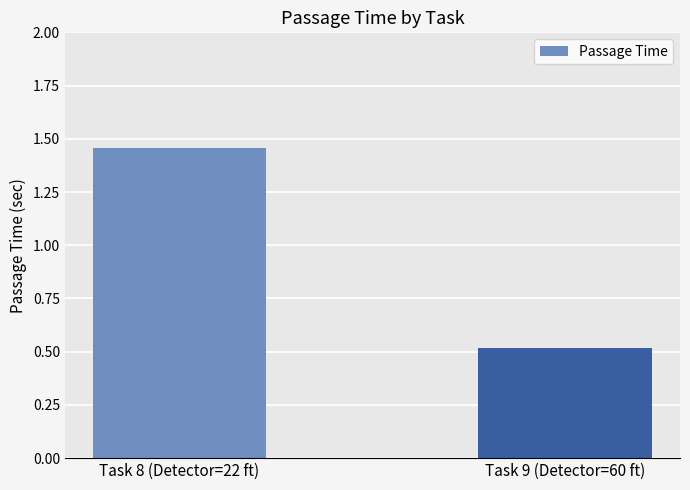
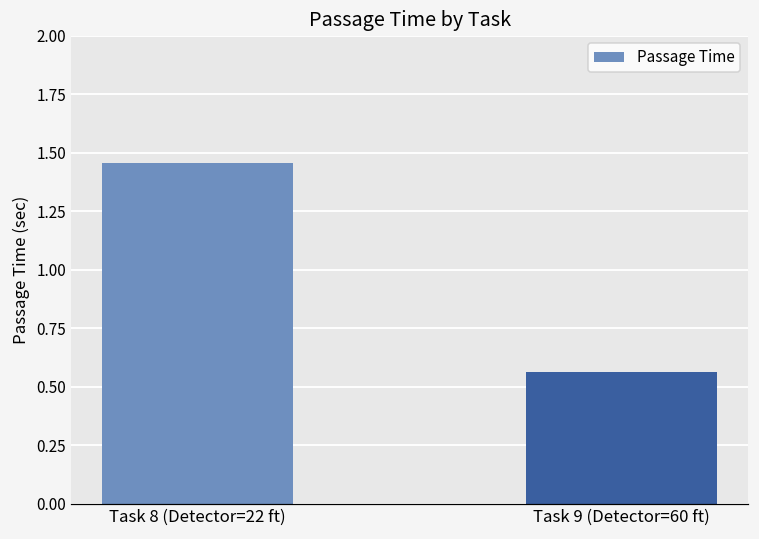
  {
    "Task 8 (Detector=22 ft)": 1.45,
-   "Task 9 (Detector=60 ft)": 0.52
+   "Task 9 (Detector=60 ft)": 0.56
  }
